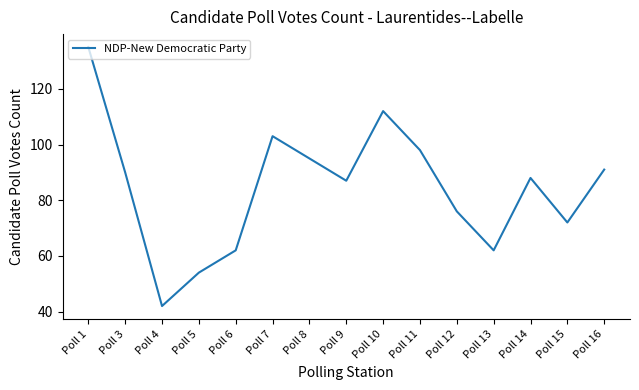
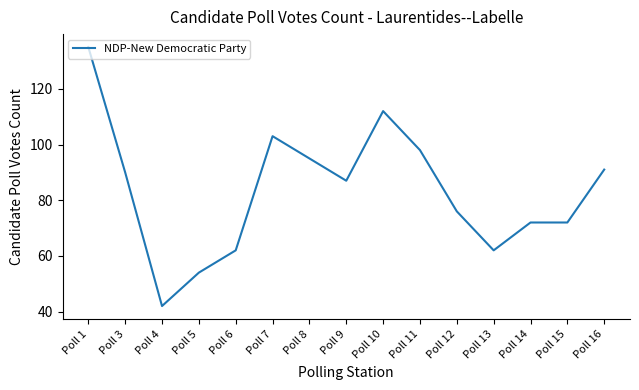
  {
    "Poll 3": 90,
    "Poll 4": 42,
    "Poll 5": 54,
    "Poll 6": 62,
    "Poll 7": 103,
    "Poll 8": 95,
    "Poll 9": 87,
    "Poll 10": 112,
    "Poll 11": 98,
    "Poll 12": 76,
    "Poll 13": 62,
-   "Poll 14": 88,
+   "Poll 14": 72,
    "Poll 15": 72,
    "Poll 16": 91
  }
